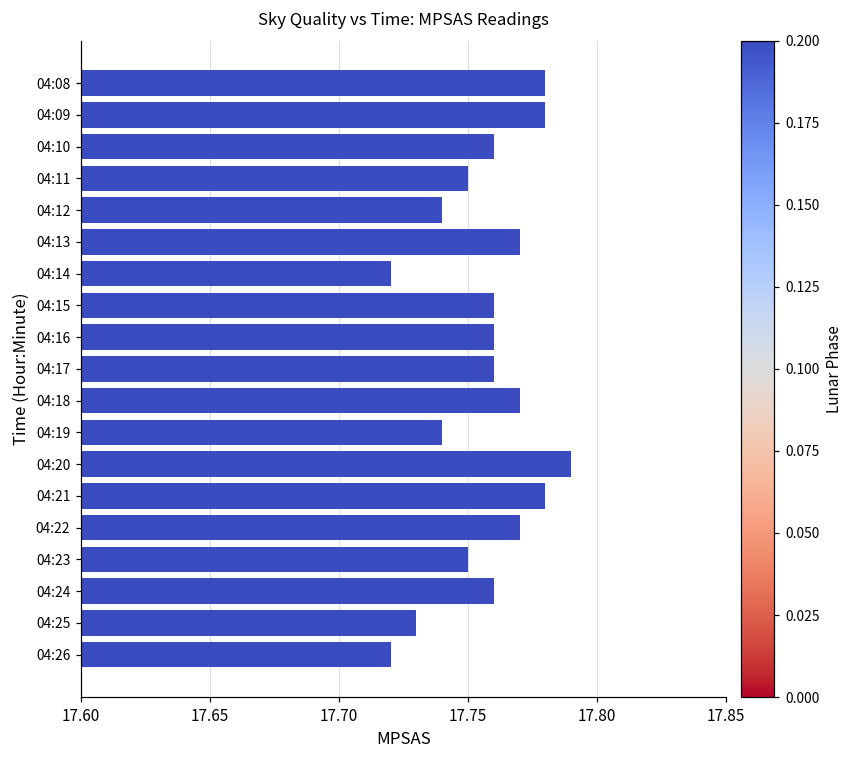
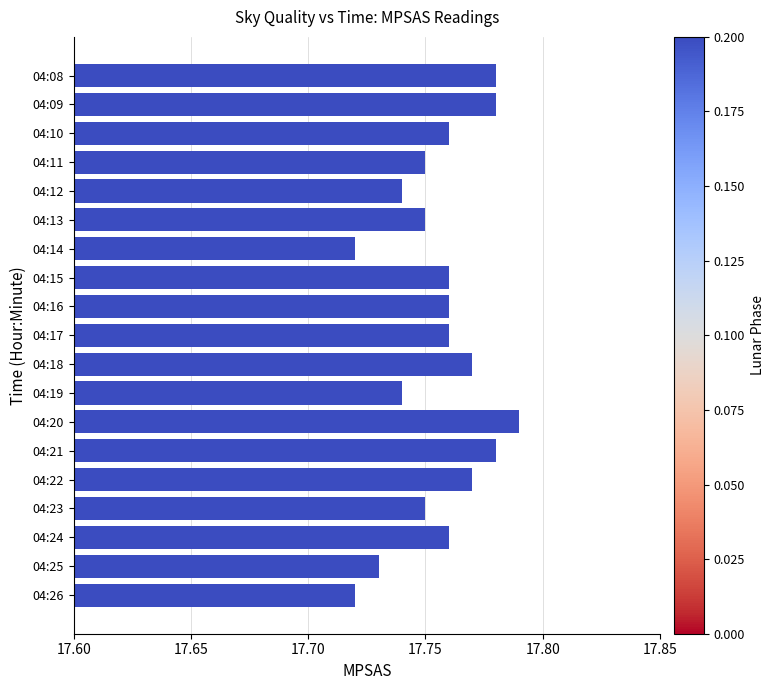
  {
    "04:08": 17.78,
    "04:09": 17.78,
    "04:10": 17.76,
    "04:11": 17.75,
    "04:12": 17.74,
-   "04:13": 17.77,
+   "04:13": 17.75,
    "04:14": 17.72,
    "04:15": 17.76,
    "04:16": 17.76,
    "04:17": 17.76,
    "04:18": 17.77,
    "04:19": 17.74,
    "04:20": 17.79,
    "04:21": 17.78,
    "04:22": 17.77,
    "04:23": 17.75,
    "04:24": 17.76,
    "04:25": 17.73,
    "04:26": 17.72
  }
